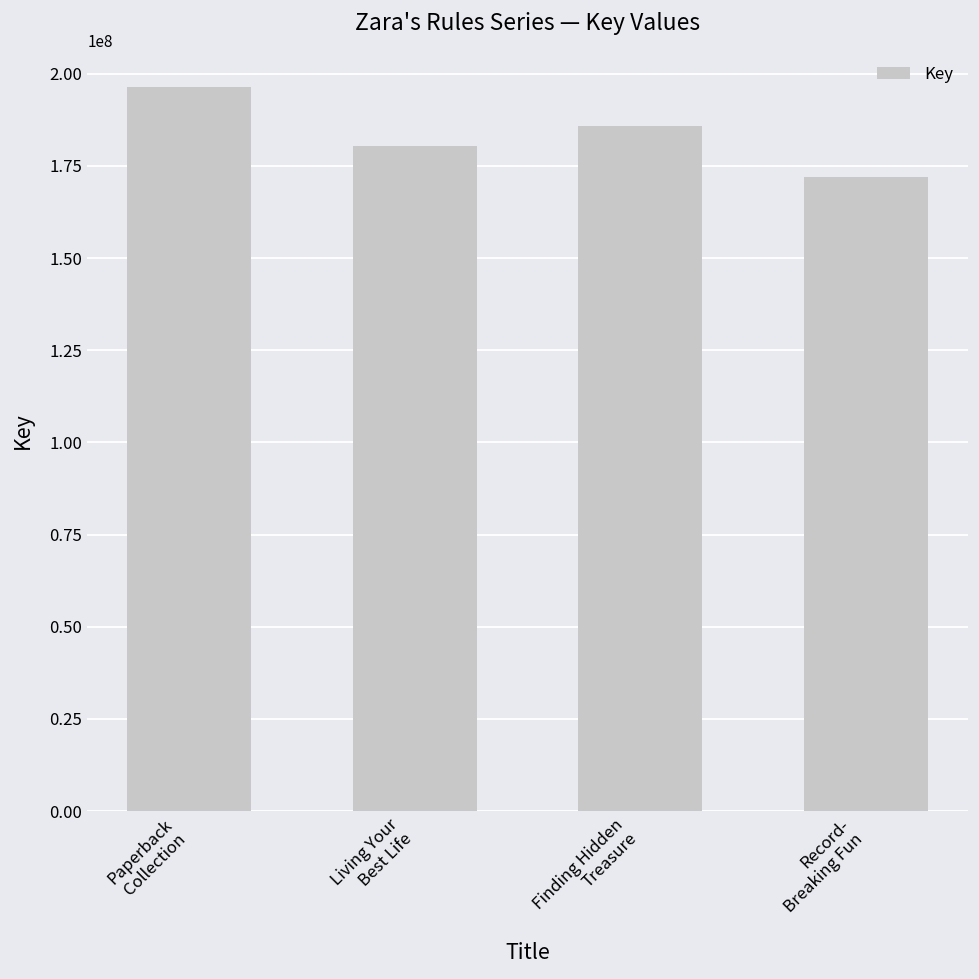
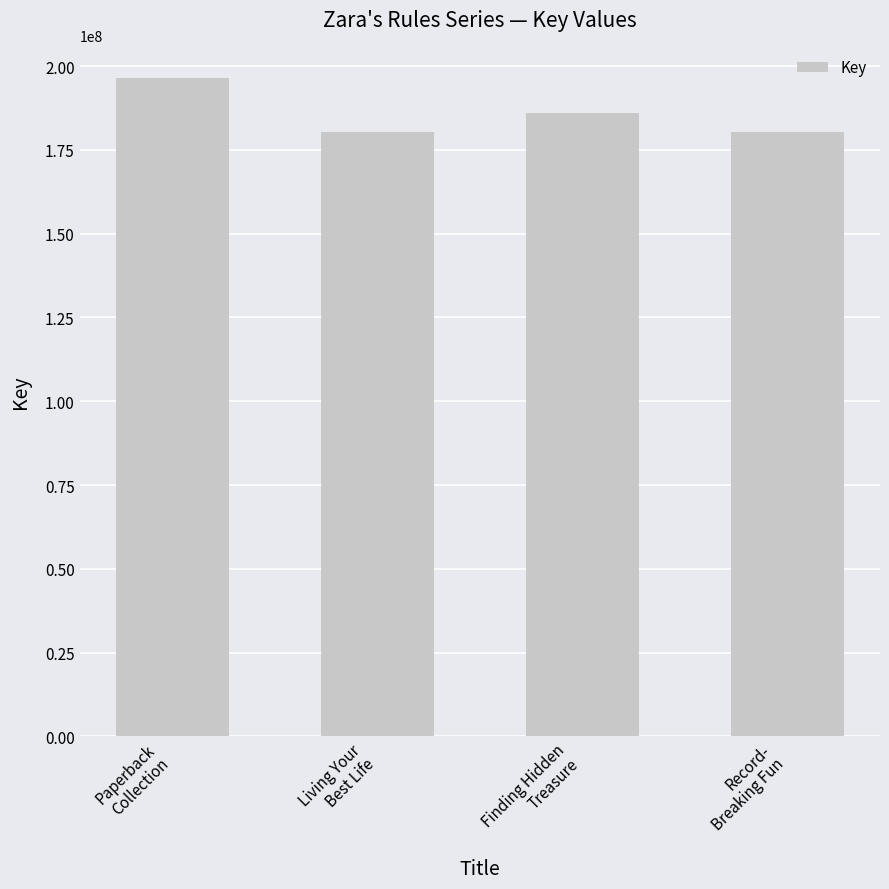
  {
    "Paperback Collection": 196000000,
    "Living Your Best Life": 180000000,
    "Finding Hidden Treasure": 186000000,
-   "Record- Breaking Fun": 172000000
+   "Record- Breaking Fun": 180000000
  }
